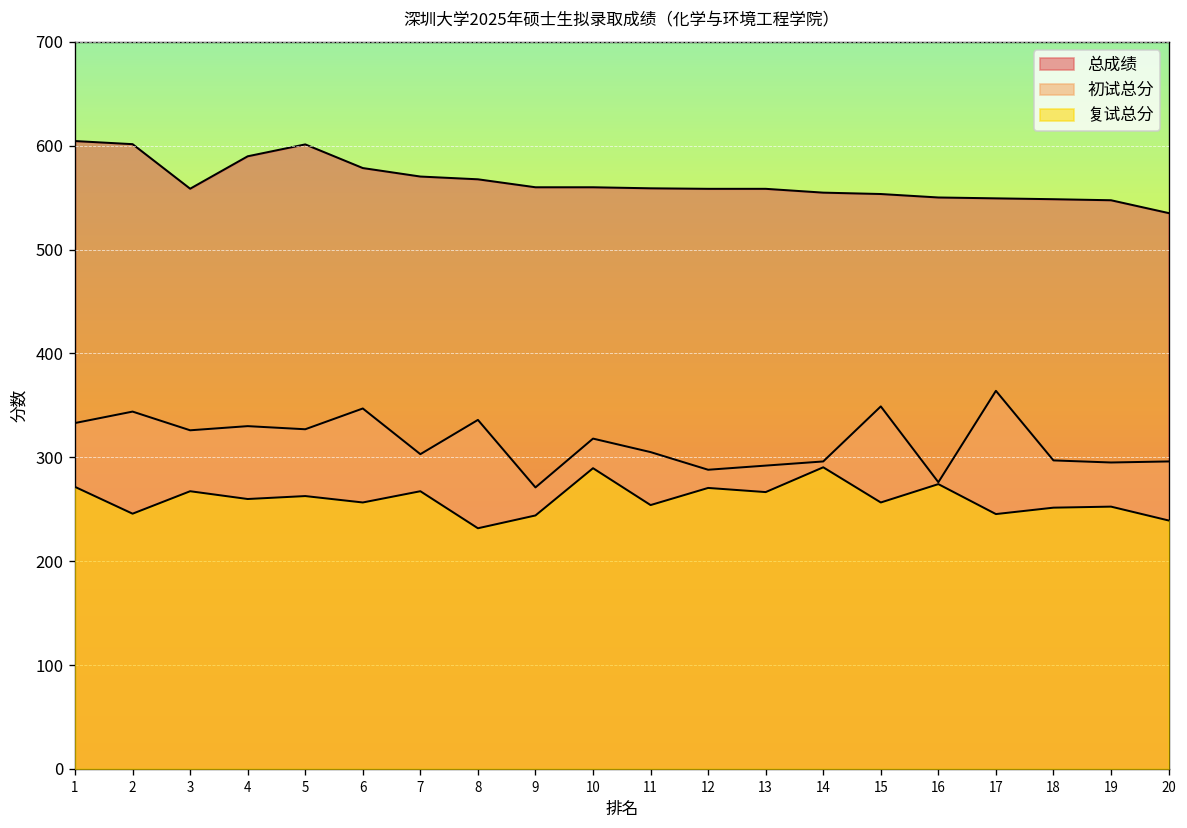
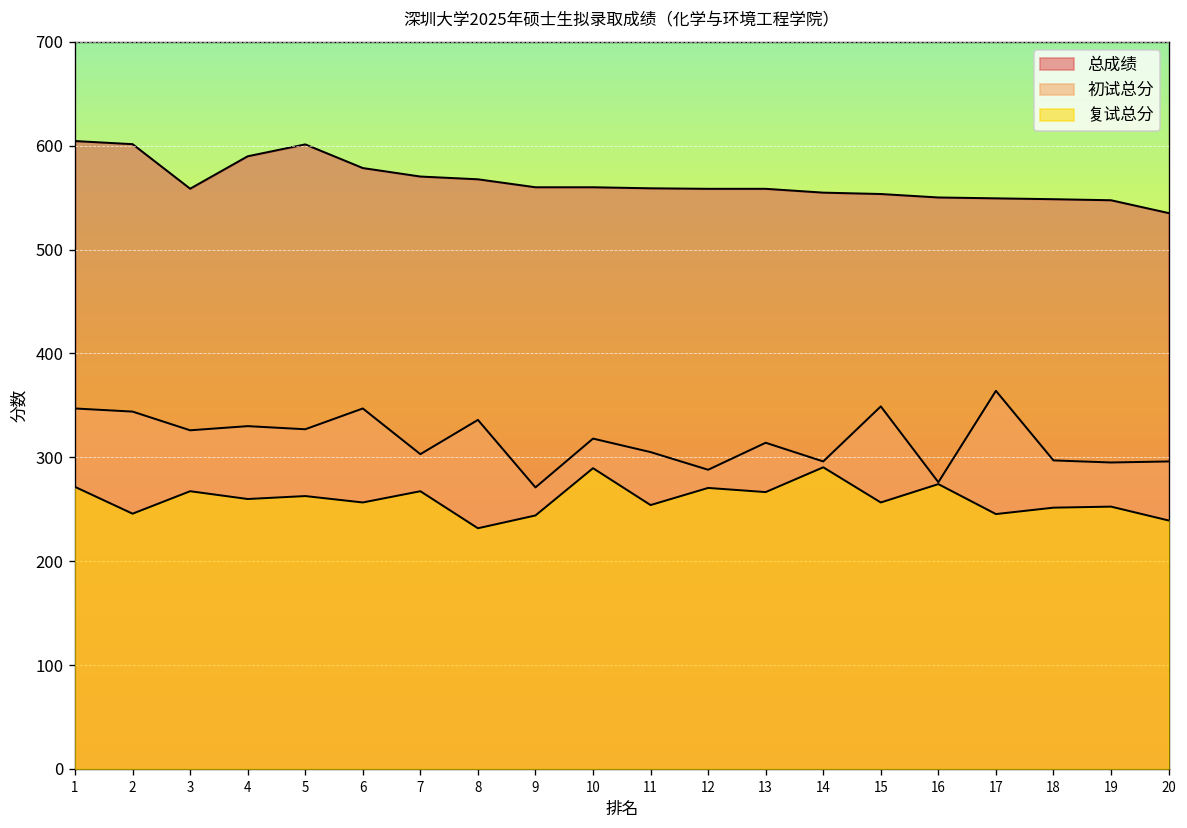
  {
    "总成绩": {
      "1": 600,
      "2": 600,
      "3": 560,
      "4": 590,
      "5": 600,
      "6": 580,
      "7": 570,
      "8": 570,
      "9": 560,
      "10": 560,
      "11": 560,
      "12": 560,
      "13": 560,
      "14": 550,
      "15": 550,
      "16": 550,
      "17": 550,
      "18": 550,
      "19": 550,
      "20": 540
    },
    "初试总分": {
-     "1": 330,
+     "1": 350,
      "2": 340,
      "3": 330,
      "4": 330,
      "5": 330,
      "6": 350,
      "7": 300,
      "8": 340,
      "9": 270,
      "10": 320,
      "11": 310,
      "12": 290,
-     "13": 290,
+     "13": 310,
      "14": 300,
      "15": 350,
      "17": 360,
      "18": 300,
      "19": 300,
      "20": 300
    },
    "复试总分": {
      "1": 270,
      "2": 250,
      "3": 270,
      "4": 260,
      "5": 260,
      "6": 260,
      "7": 270,
      "8": 230,
      "9": 240,
      "10": 290,
      "11": 250,
      "12": 270,
      "13": 270,
      "14": 290,
      "15": 260,
      "17": 250,
      "18": 250,
      "19": 250,
      "20": 240
    }
  }
